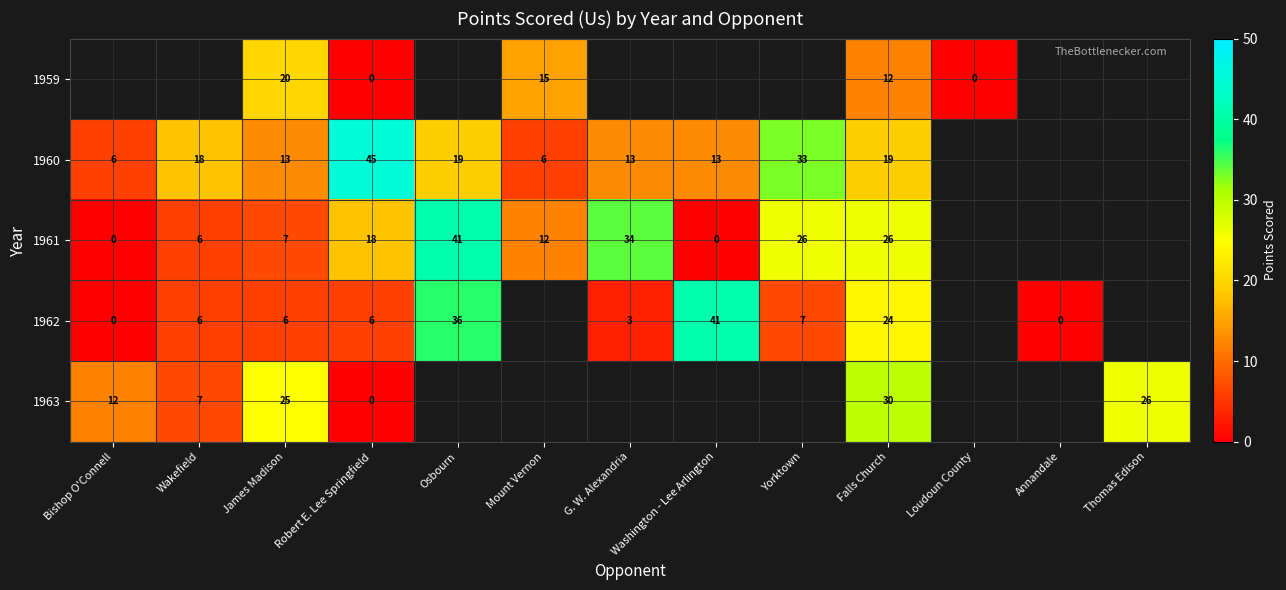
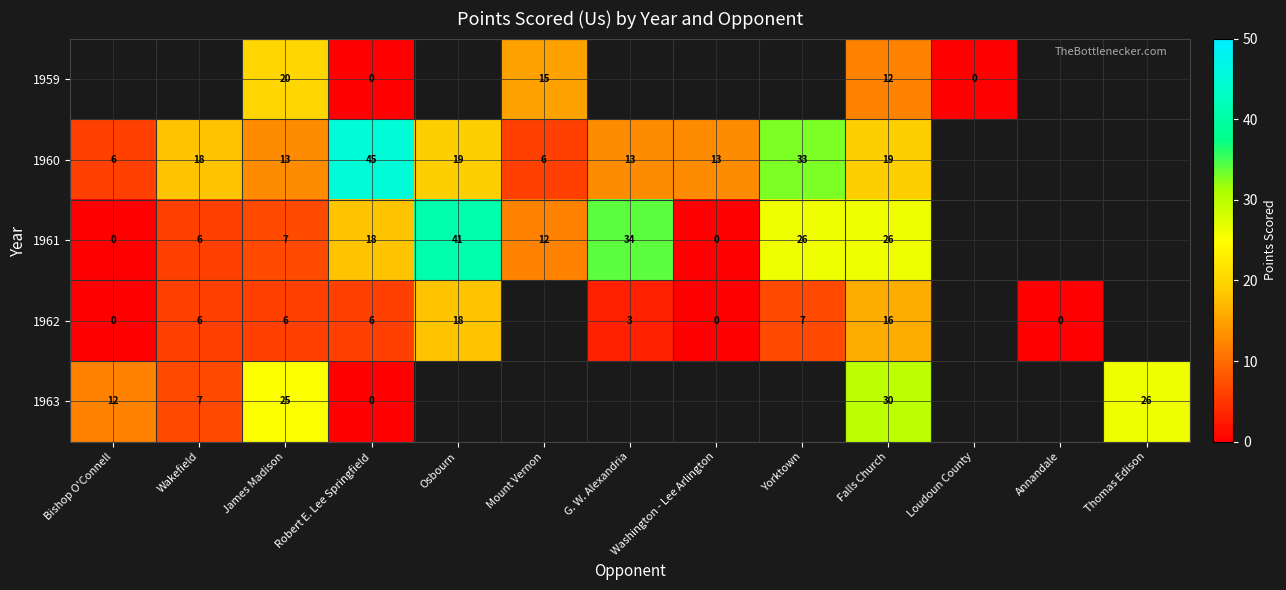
  {
    "1959": {
      "James Madison": 20,
      "Robert E. Lee Springfield": 0,
      "Mount Vernon": 15,
      "Falls Church": 12,
      "Loudoun County": 0
    },
    "1960": {
      "Bishop O'Connell": 6,
      "Wakefield": 18,
      "James Madison": 13,
      "Robert E. Lee Springfield": 45,
      "Osbourn": 19,
      "Mount Vernon": 6,
      "G. W. Alexandria": 13,
      "Washington - Lee Arlington": 13,
      "Yorktown": 33,
      "Falls Church": 19
    },
    "1961": {
      "Bishop O'Connell": 0,
      "Wakefield": 6,
      "James Madison": 7,
      "Robert E. Lee Springfield": 18,
      "Osbourn": 41,
      "Mount Vernon": 12,
      "G. W. Alexandria": 34,
      "Washington - Lee Arlington": 0,
      "Yorktown": 26,
      "Falls Church": 26
    },
    "1962": {
      "Bishop O'Connell": 0,
      "Wakefield": 6,
      "James Madison": 6,
      "Robert E. Lee Springfield": 6,
-     "Osbourn": 36,
+     "Osbourn": 18,
      "G. W. Alexandria": 3,
-     "Washington - Lee Arlington": 41,
+     "Washington - Lee Arlington": 0,
      "Yorktown": 7,
-     "Falls Church": 24,
+     "Falls Church": 16,
      "Annandale": 0
    },
    "1963": {
      "Bishop O'Connell": 12,
      "Wakefield": 7,
      "James Madison": 25,
      "Robert E. Lee Springfield": 0,
      "Falls Church": 30,
      "Thomas Edison": 26
    }
  }
